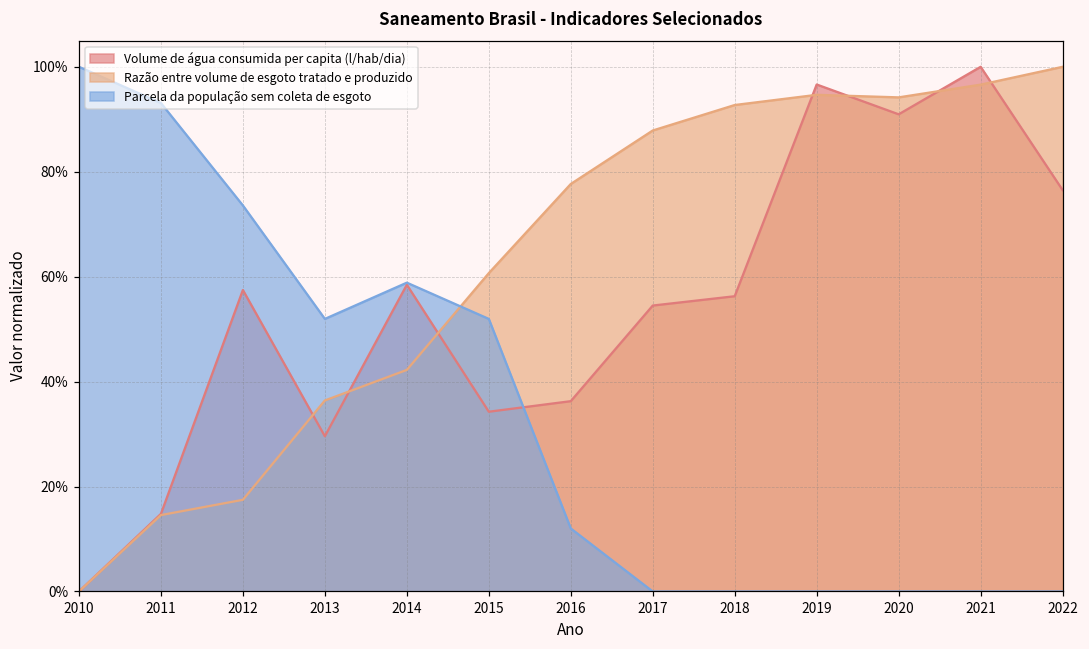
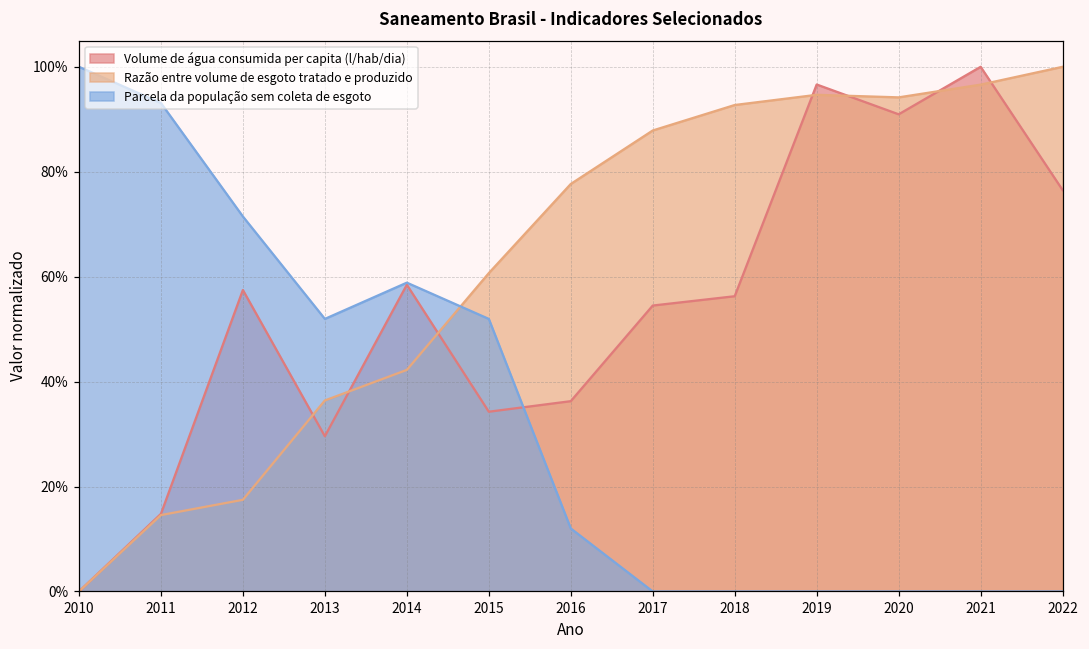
  {
    "Parcela da população sem coleta de esgoto": {
      "2010": "100%",
-     "2012": "74%",
+     "2012": "71%",
      "2013": "52%",
      "2015": "52%",
      "2016": "12%",
      "2017": "0%",
      "2018": "0%",
      "2019": "0%",
      "2020": "0%",
      "2021": "0%",
      "2022": "0%"
    }
  }
